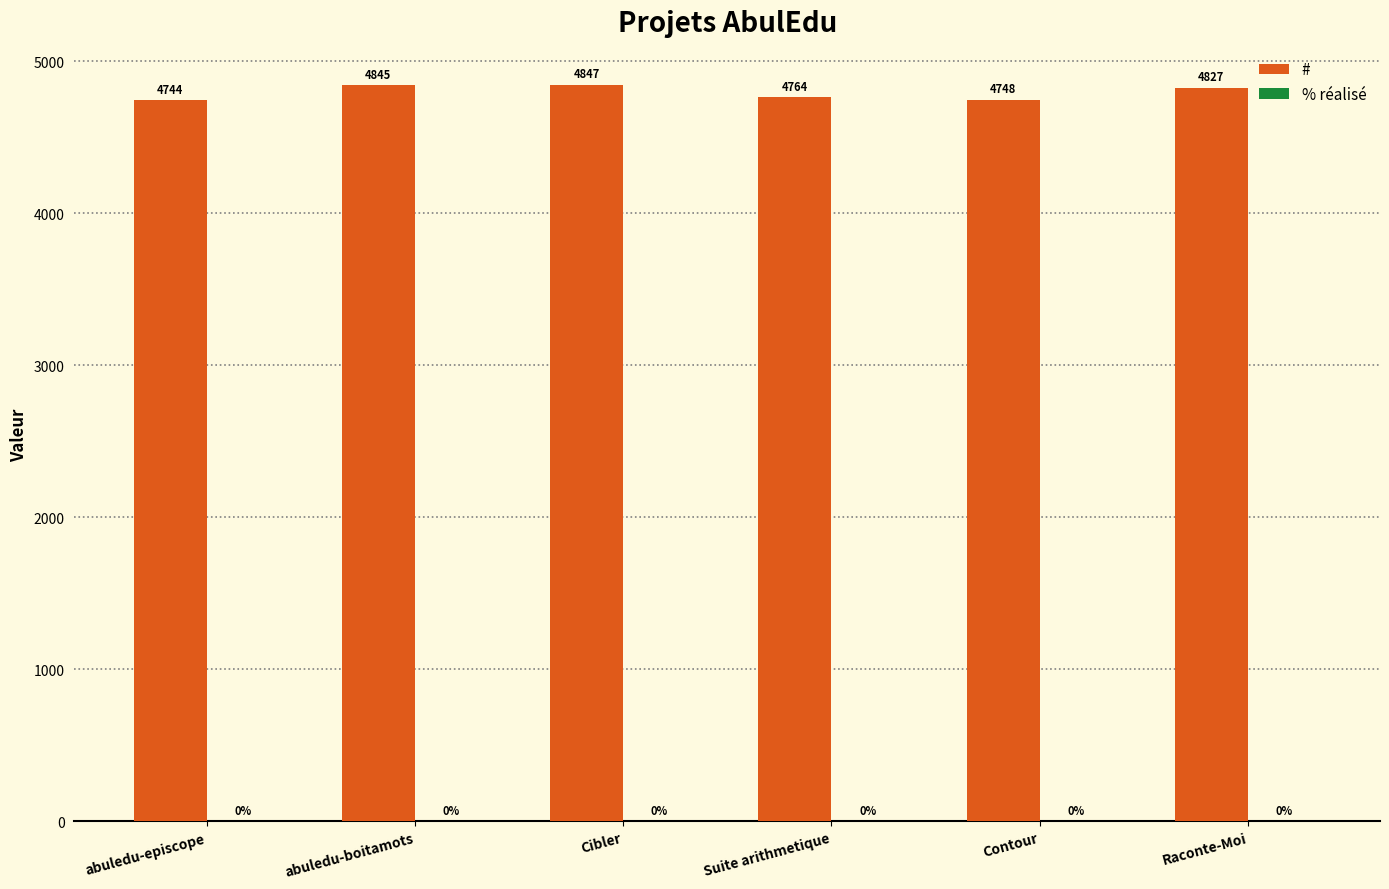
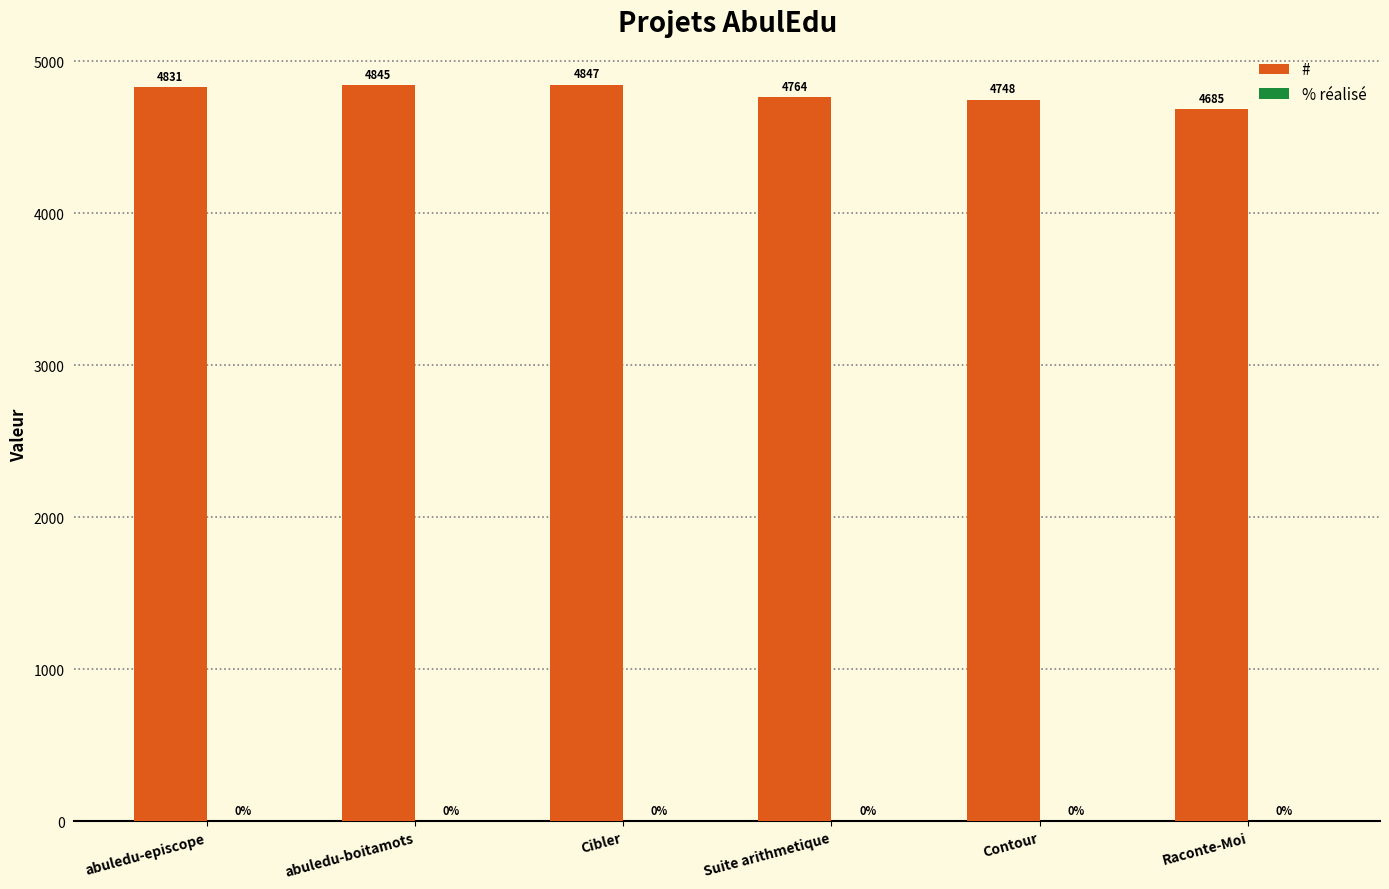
  {
    "#": {
-     "abuledu-episcope": "4744",
+     "abuledu-episcope": "4831",
      "abuledu-boitamots": "4845",
      "Cibler": "4847",
      "Suite arithmetique": "4764",
      "Contour": "4748",
-     "Raconte-Moi": "4827"
+     "Raconte-Moi": "4685"
    },
    "% réalisé": {
      "abuledu-episcope": "0%",
      "abuledu-boitamots": "0%",
      "Cibler": "0%",
      "Suite arithmetique": "0%",
      "Contour": "0%",
      "Raconte-Moi": "0%"
    }
  }
